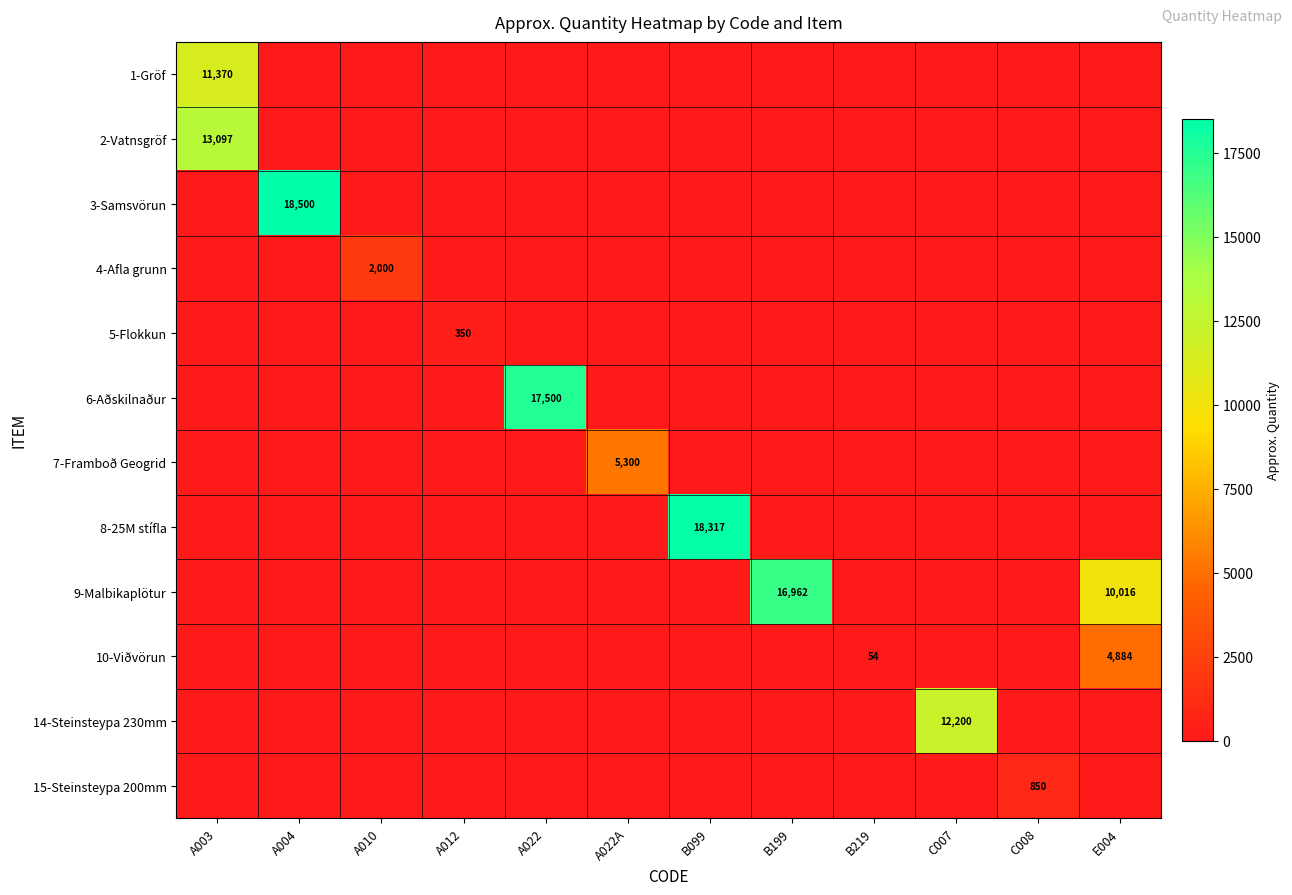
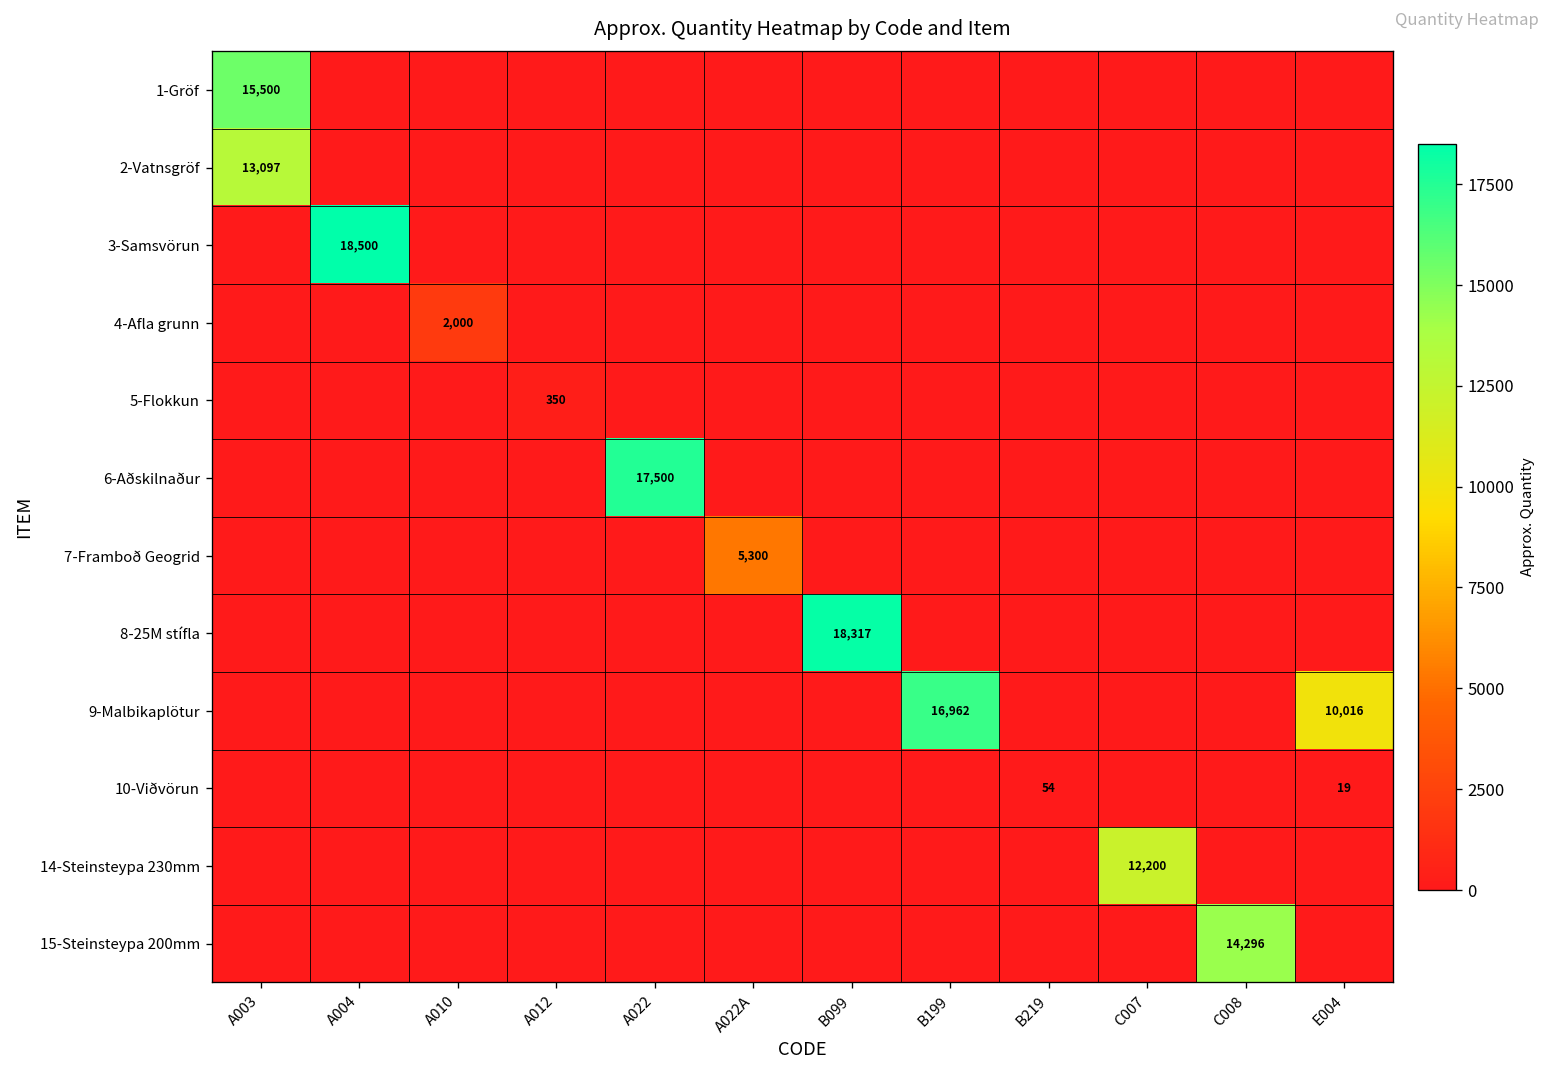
  {
    "1-Gröf": {
-     "A003": "11,370"
+     "A003": "15,500"
    },
    "2-Vatnsgröf": {
      "A003": "13,097"
    },
    "3-Samsvörun": {
      "A004": "18,500"
    },
    "4-Afla grunn": {
      "A010": "2,000"
    },
    "5-Flokkun": {
      "A012": "350"
    },
    "6-Aðskilnaður": {
      "A022": "17,500"
    },
    "7-Framboð Geogrid": {
      "A022A": "5,300"
    },
    "8-25M stífla": {
      "B099": "18,317"
    },
    "9-Malbikaplötur": {
      "B199": "16,962",
      "E004": "10,016"
    },
    "10-Viðvörun": {
      "B219": "54",
-     "E004": "4,884"
+     "E004": "19"
    },
    "14-Steinsteypa 230mm": {
      "C007": "12,200"
    },
    "15-Steinsteypa 200mm": {
-     "C008": "850"
+     "C008": "14,296"
    }
  }
